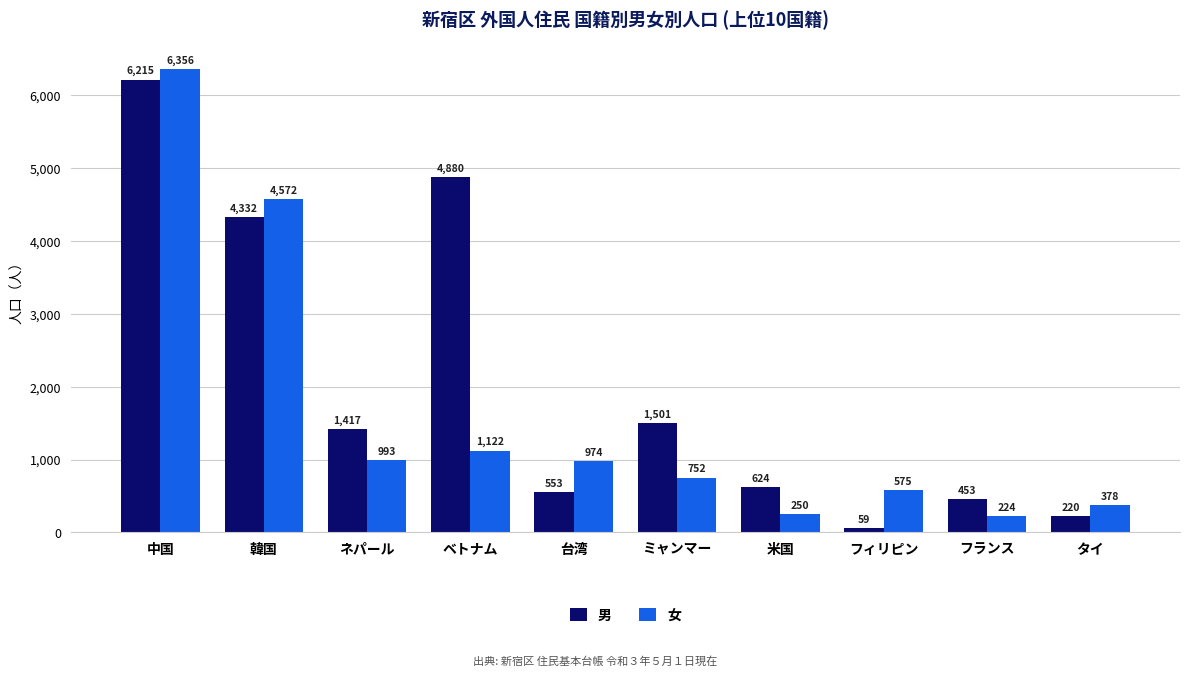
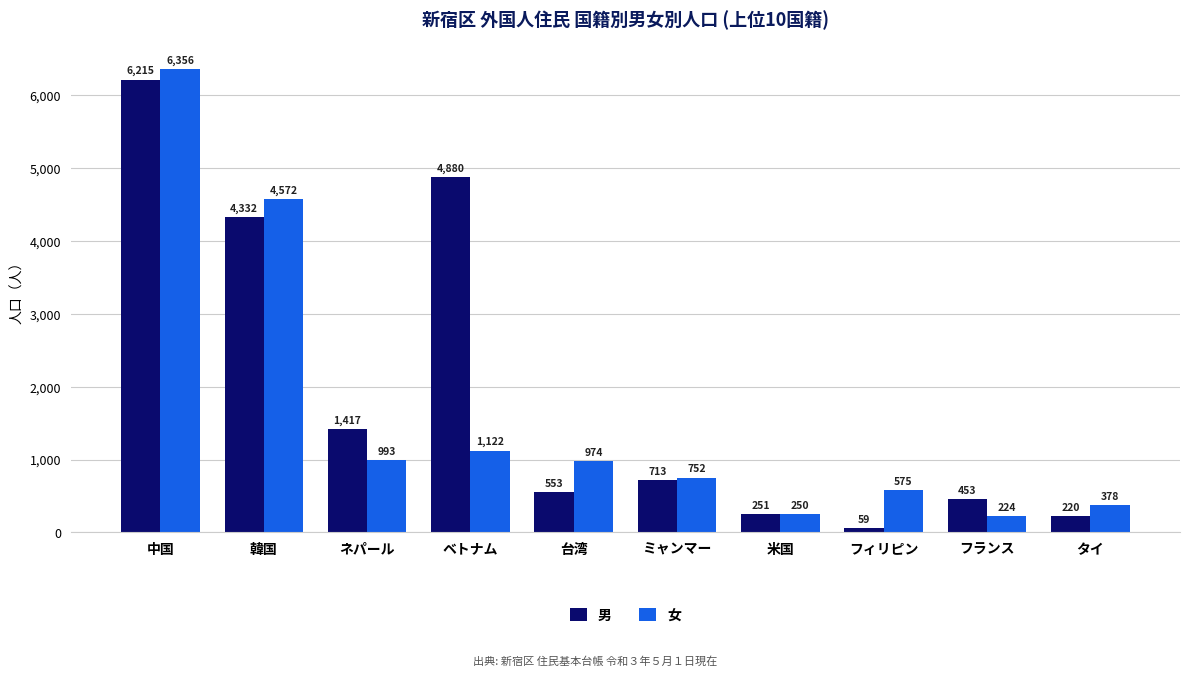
  {
    "男": {
      "中国": "6,215",
      "韓国": "4,332",
      "ネパール": "1,417",
      "ベトナム": "4,880",
      "台湾": "553",
-     "ミャンマー": "1,501",
-     "米国": "624",
+     "ミャンマー": "713",
+     "米国": "251",
      "フィリピン": "59",
      "フランス": "453",
      "タイ": "220"
    },
    "女": {
      "中国": "6,356",
      "韓国": "4,572",
      "ネパール": "993",
      "ベトナム": "1,122",
      "台湾": "974",
      "ミャンマー": "752",
      "米国": "250",
      "フィリピン": "575",
      "フランス": "224",
      "タイ": "378"
    }
  }
